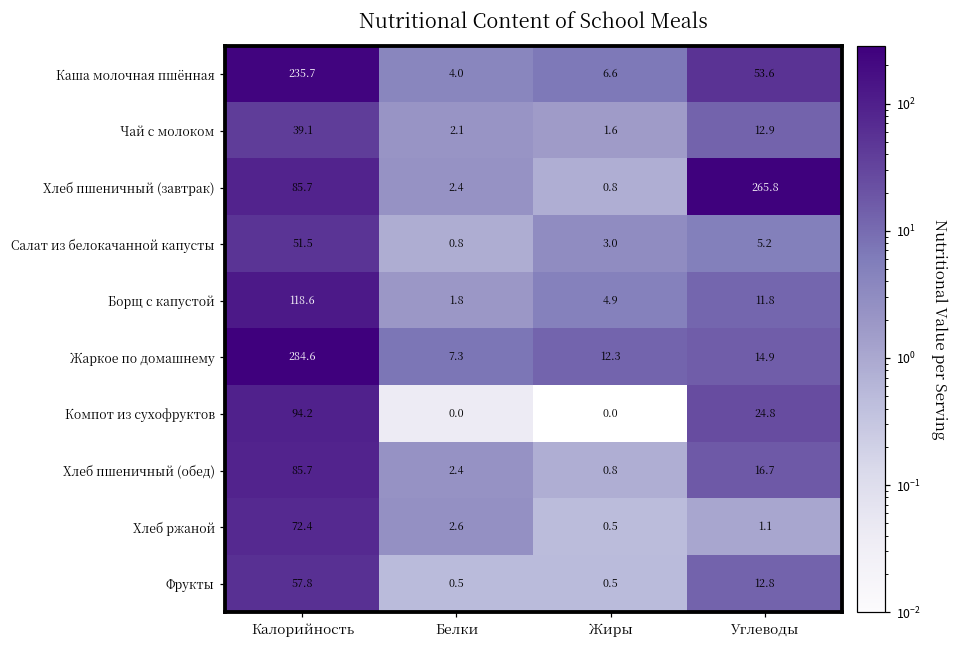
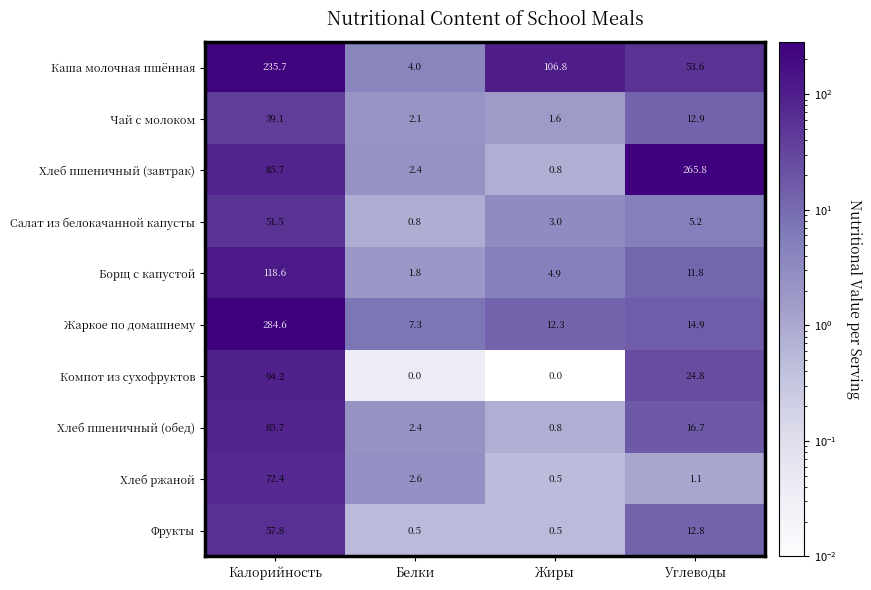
  {
    "Каша молочная пшённая": {
      "Калорийность": 235.7,
      "Белки": 4.0,
-     "Жиры": 6.6,
+     "Жиры": 106.8,
      "Углеводы": 53.6
    },
    "Чай с молоком": {
      "Калорийность": 39.1,
      "Белки": 2.1,
      "Жиры": 1.6,
      "Углеводы": 12.9
    },
    "Хлеб пшеничный (завтрак)": {
      "Калорийность": 85.7,
      "Белки": 2.4,
      "Жиры": 0.8,
      "Углеводы": 265.8
    },
    "Салат из белокачанной капусты": {
      "Калорийность": 51.5,
      "Белки": 0.8,
      "Жиры": 3.0,
      "Углеводы": 5.2
    },
    "Борщ с капустой": {
      "Калорийность": 118.6,
      "Белки": 1.8,
      "Жиры": 4.9,
      "Углеводы": 11.8
    },
    "Жаркое по домашнему": {
      "Калорийность": 284.6,
      "Белки": 7.3,
      "Жиры": 12.3,
      "Углеводы": 14.9
    },
    "Компот из сухофруктов": {
      "Калорийность": 94.2,
      "Белки": 0.0,
      "Жиры": 0.0,
      "Углеводы": 24.8
    },
    "Хлеб пшеничный (обед)": {
      "Калорийность": 85.7,
      "Белки": 2.4,
      "Жиры": 0.8,
      "Углеводы": 16.7
    },
    "Хлеб ржаной": {
      "Калорийность": 72.4,
      "Белки": 2.6,
      "Жиры": 0.5,
      "Углеводы": 1.1
    },
    "Фрукты": {
      "Калорийность": 57.8,
      "Белки": 0.5,
      "Жиры": 0.5,
      "Углеводы": 12.8
    }
  }
